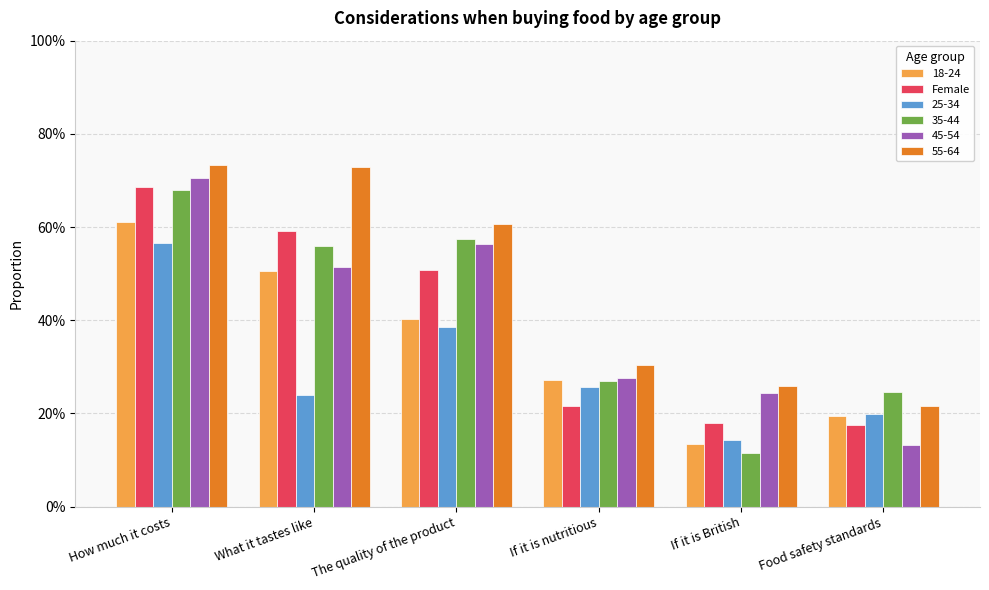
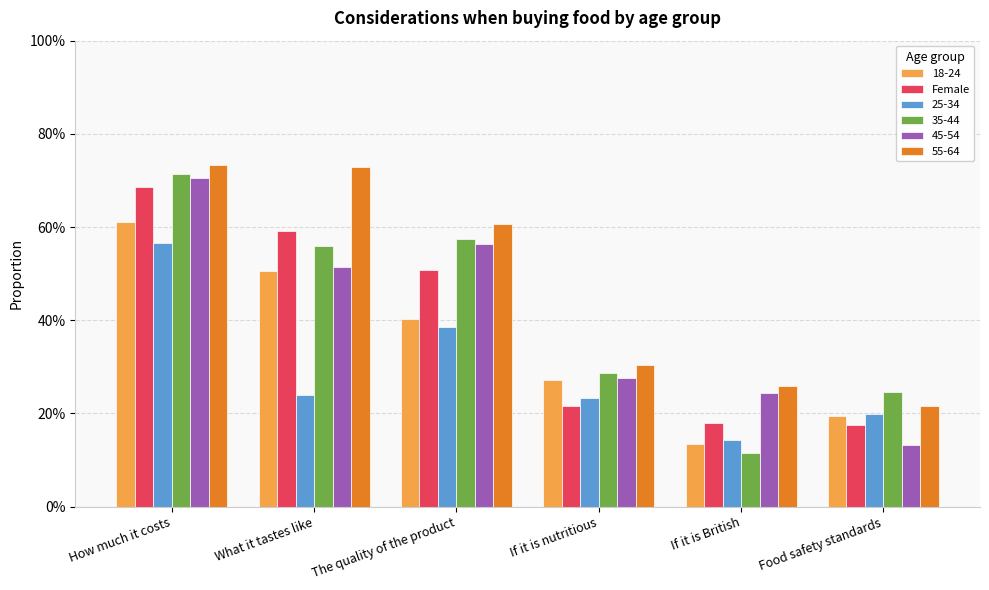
  {
    "Female": {
      "How much it costs": "69%",
      "What it tastes like": "59%",
      "The quality of the product": "51%",
      "If it is nutritious": "22%",
      "If it is British": "18%",
      "Food safety standards": "18%"
    },
    "25-34": {
      "How much it costs": "57%",
      "What it tastes like": "24%",
      "The quality of the product": "39%",
-     "If it is nutritious": "26%",
+     "If it is nutritious": "23%",
      "If it is British": "14%",
      "Food safety standards": "20%"
    },
    "35-44": {
-     "How much it costs": "68%",
+     "How much it costs": "71%",
      "What it tastes like": "56%",
      "The quality of the product": "57%",
-     "If it is nutritious": "27%",
+     "If it is nutritious": "29%",
      "If it is British": "12%",
      "Food safety standards": "25%"
    },
    "45-54": {
      "How much it costs": "70%",
      "What it tastes like": "51%",
      "The quality of the product": "56%",
      "If it is nutritious": "28%",
      "If it is British": "24%",
      "Food safety standards": "13%"
    }
  }
